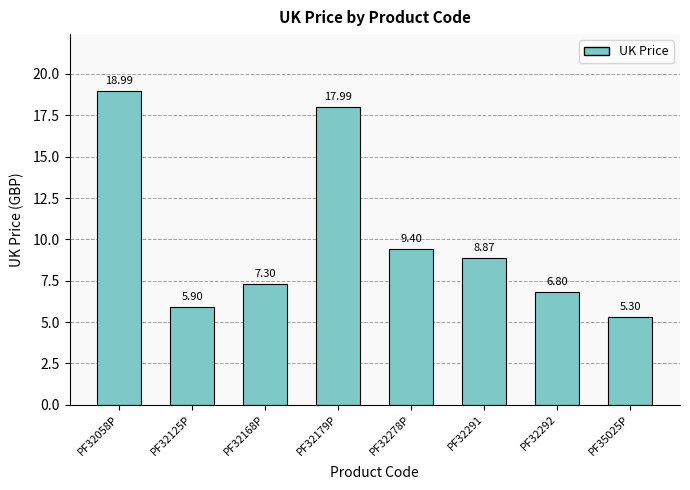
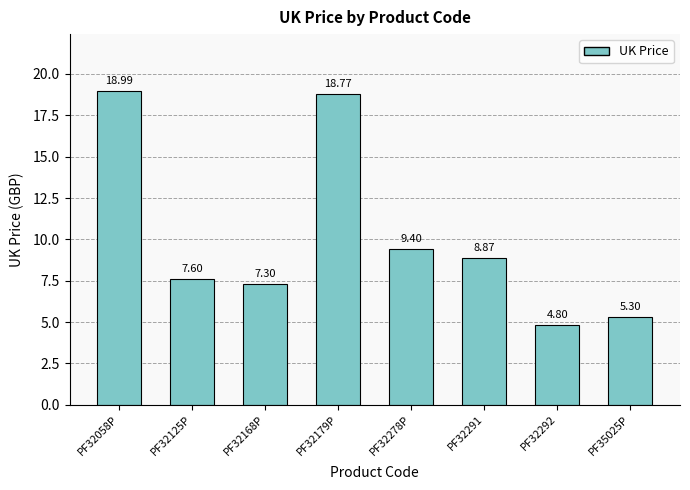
  {
    "PF32058P": 18.99,
-   "PF32125P": 5.90,
+   "PF32125P": 7.60,
    "PF32168P": 7.30,
-   "PF32179P": 17.99,
+   "PF32179P": 18.77,
    "PF32278P": 9.40,
    "PF32291": 8.87,
-   "PF32292": 6.80,
+   "PF32292": 4.80,
    "PF35025P": 5.30
  }
